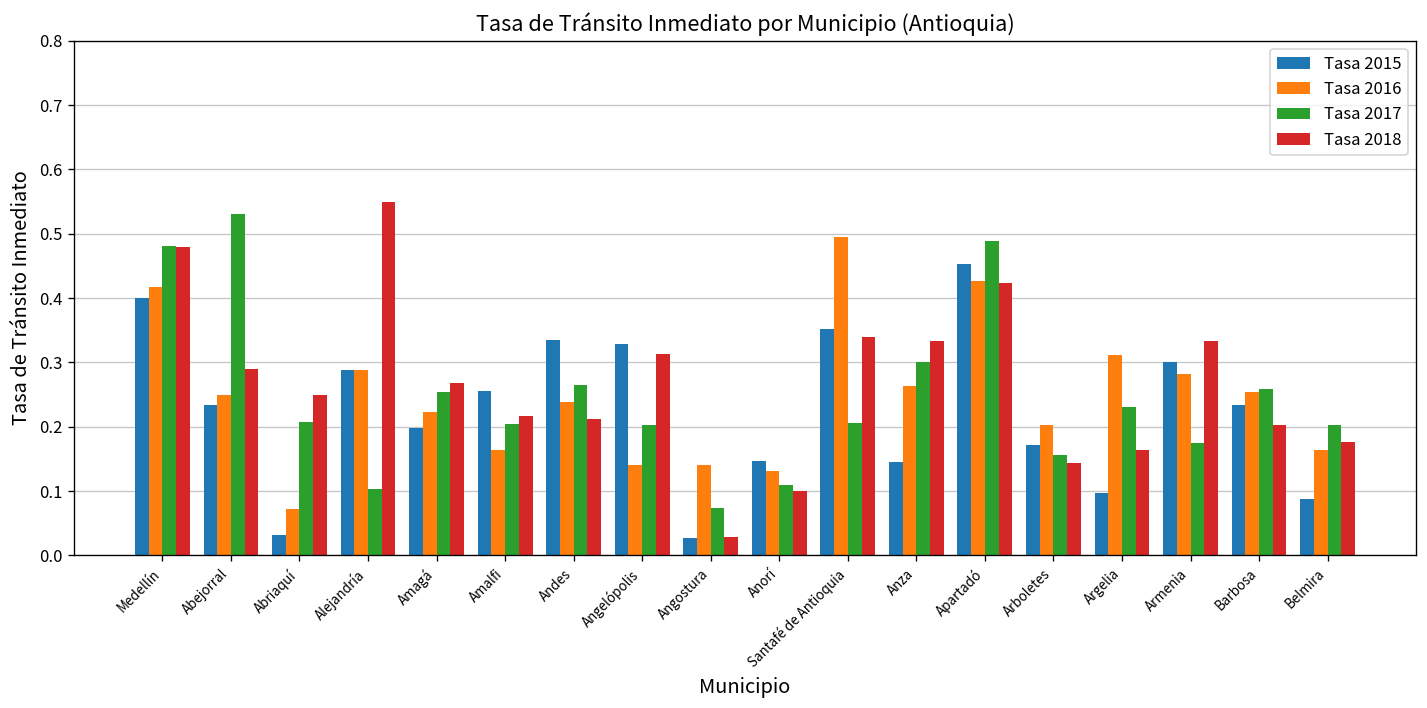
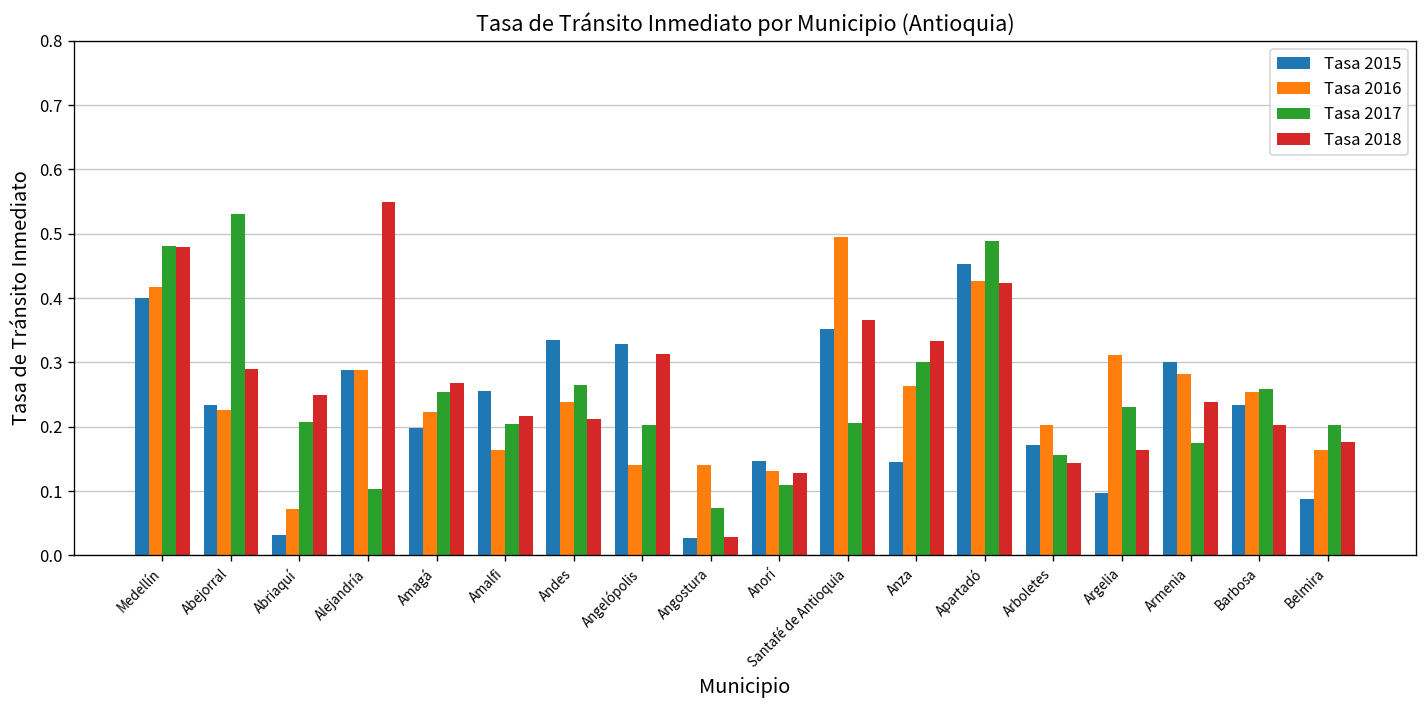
  {
    "Tasa 2015": {
      "Medellín": 0.40,
      "Abejorral": 0.23,
      "Abriaquí": 0.03,
      "Alejandría": 0.29,
      "Amagá": 0.20,
      "Amalfi": 0.26,
      "Andes": 0.34,
      "Angelópolis": 0.33,
      "Angostura": 0.03,
      "Anorí": 0.15,
      "Santafé de Antioquia": 0.35,
      "Anza": 0.15,
      "Apartadó": 0.45,
      "Arboletes": 0.17,
      "Argelia": 0.10,
      "Armenia": 0.30,
      "Barbosa": 0.23,
      "Belmira": 0.09
    },
    "Tasa 2016": {
      "Medellín": 0.42,
-     "Abejorral": 0.25,
+     "Abejorral": 0.23,
      "Abriaquí": 0.07,
      "Alejandría": 0.29,
      "Amagá": 0.22,
      "Amalfi": 0.16,
      "Andes": 0.24,
      "Angelópolis": 0.14,
      "Angostura": 0.14,
      "Anorí": 0.13,
      "Santafé de Antioquia": 0.50,
      "Anza": 0.26,
      "Apartadó": 0.43,
      "Arboletes": 0.20,
      "Argelia": 0.31,
      "Armenia": 0.28,
      "Barbosa": 0.25,
      "Belmira": 0.16
    },
    "Tasa 2017": {
      "Medellín": 0.48,
      "Abejorral": 0.53,
      "Abriaquí": 0.21,
      "Alejandría": 0.10,
      "Amagá": 0.25,
      "Amalfi": 0.20,
      "Andes": 0.27,
      "Angelópolis": 0.20,
      "Angostura": 0.07,
      "Anorí": 0.11,
      "Santafé de Antioquia": 0.21,
      "Anza": 0.30,
      "Apartadó": 0.49,
      "Arboletes": 0.16,
      "Argelia": 0.23,
      "Armenia": 0.18,
      "Barbosa": 0.26,
      "Belmira": 0.20
    },
    "Tasa 2018": {
      "Medellín": 0.48,
      "Abejorral": 0.29,
      "Abriaquí": 0.25,
      "Alejandría": 0.55,
      "Amagá": 0.27,
      "Amalfi": 0.22,
      "Andes": 0.21,
      "Angelópolis": 0.31,
      "Angostura": 0.03,
-     "Anorí": 0.10,
-     "Santafé de Antioquia": 0.34,
+     "Anorí": 0.13,
+     "Santafé de Antioquia": 0.37,
      "Anza": 0.33,
      "Apartadó": 0.42,
      "Arboletes": 0.14,
      "Argelia": 0.16,
-     "Armenia": 0.33,
+     "Armenia": 0.24,
      "Barbosa": 0.20,
      "Belmira": 0.18
    }
  }
